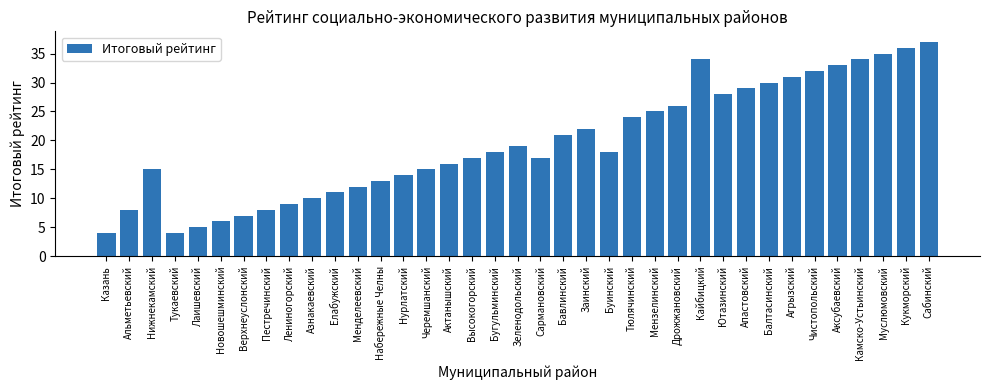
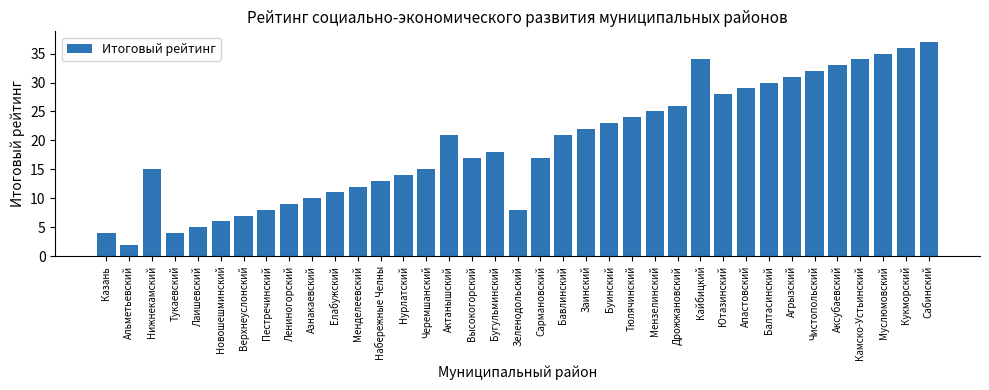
  {
    "Казань": 4,
-   "Альметьевский": 8,
+   "Альметьевский": 2,
    "Нижнекамский": 15,
    "Тукаевский": 4,
    "Лаишевский": 5,
    "Новошешминский": 6,
    "Верхнеуслонский": 7,
    "Пестречинский": 8,
    "Лениногорский": 9,
    "Азнакаевский": 10,
    "Елабужский": 11,
    "Менделеевский": 12,
    "Набережные Челны": 13,
    "Нурлатский": 14,
    "Черемшанский": 15,
-   "Актанышский": 16,
+   "Актанышский": 21,
    "Высокогорский": 17,
    "Бугульминский": 18,
-   "Зеленодольский": 19,
+   "Зеленодольский": 8,
    "Сармановский": 17,
    "Бавлинский": 21,
    "Заинский": 22,
-   "Буинский": 18,
+   "Буинский": 23,
    "Тюлячинский": 24,
    "Мензелинский": 25,
    "Дрожжановский": 26,
    "Кайбицкий": 34,
    "Ютазинский": 28,
    "Апастовский": 29,
    "Балтасинский": 30,
    "Агрызский": 31,
    "Чистопольский": 32,
    "Аксубаевский": 33,
    "Камско-Устьинский": 34,
    "Муслюмовский": 35,
    "Кукморский": 36,
    "Сабинский": 37
  }
